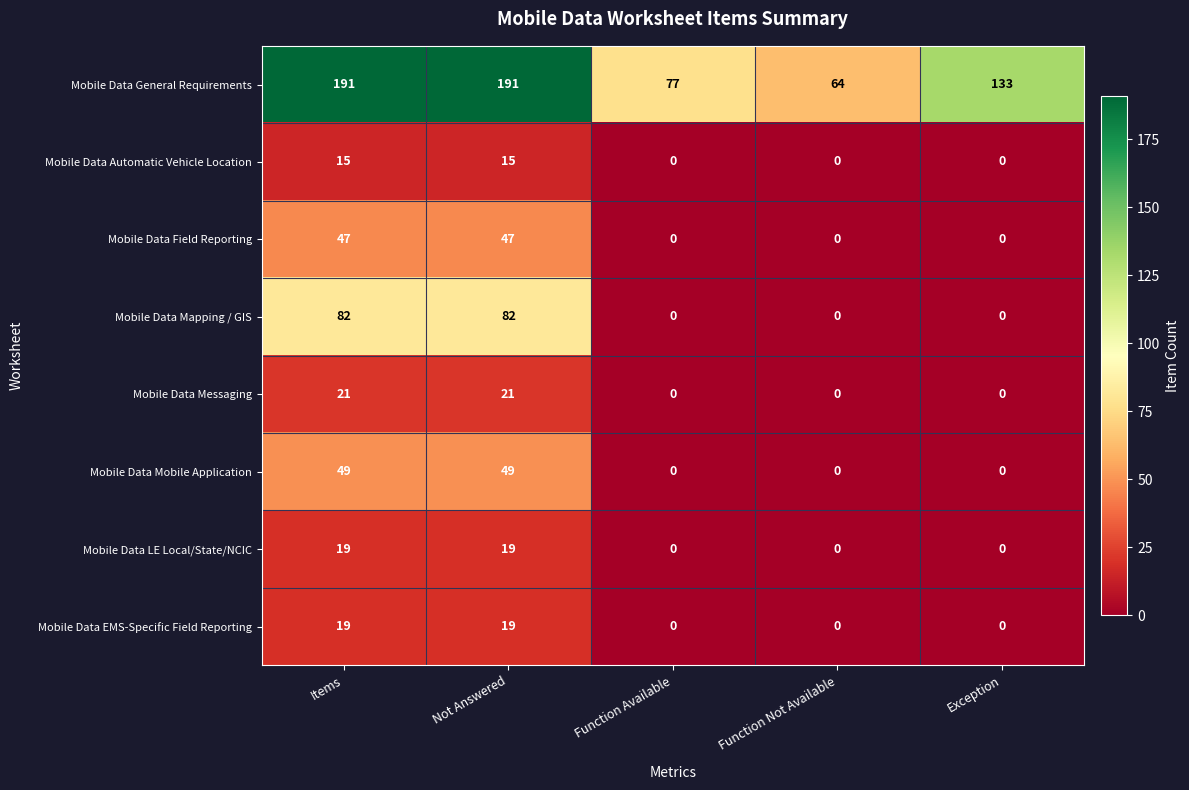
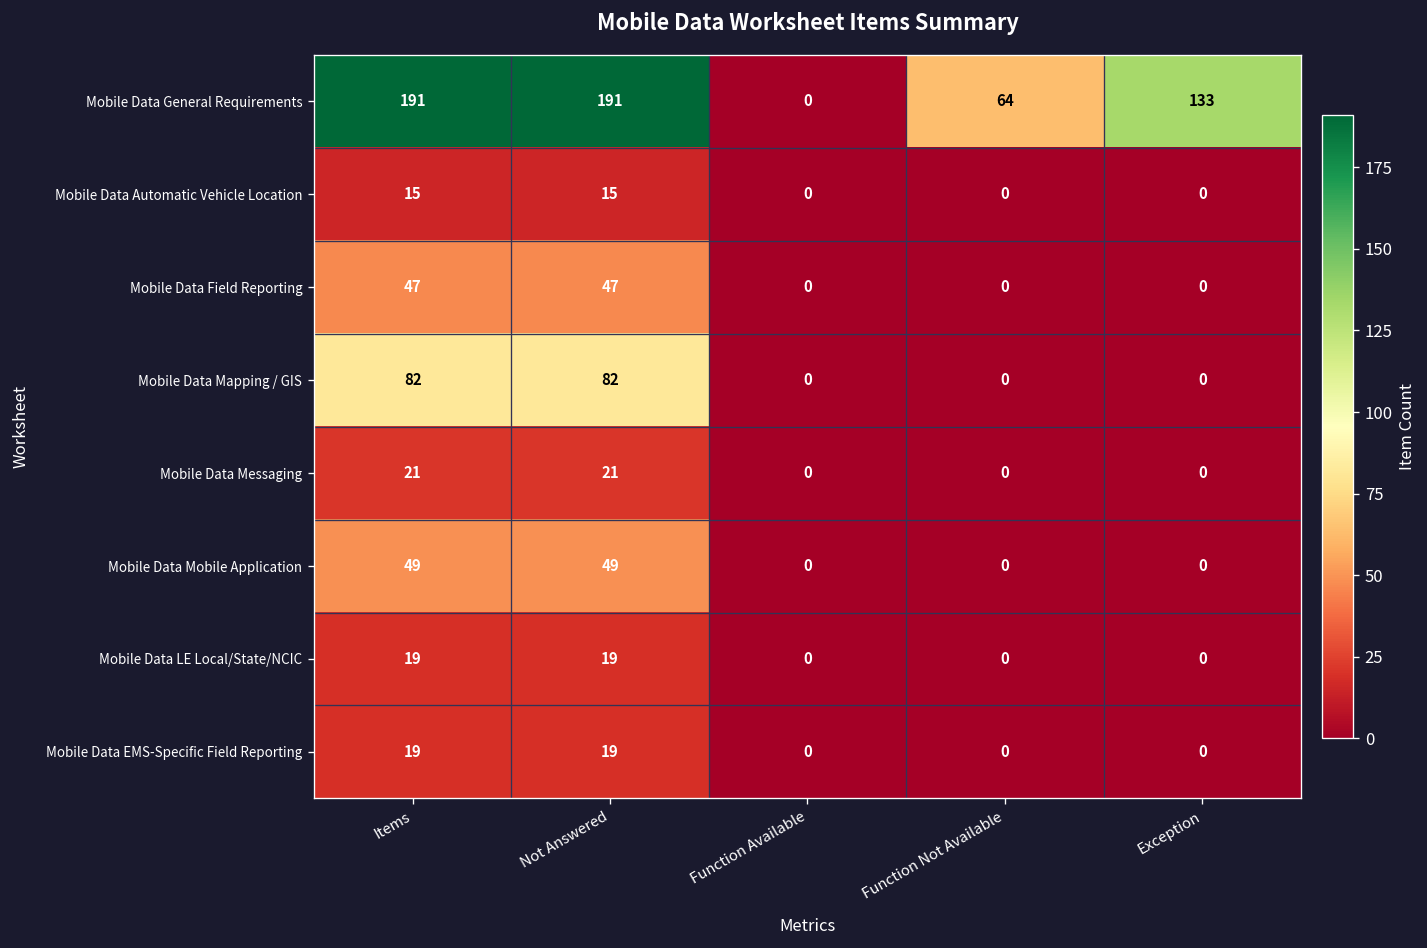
  {
    "Mobile Data General Requirements": {
      "Items": 191,
      "Not Answered": 191,
-     "Function Available": 77,
+     "Function Available": 0,
      "Function Not Available": 64,
      "Exception": 133
    },
    "Mobile Data Automatic Vehicle Location": {
      "Items": 15,
      "Not Answered": 15,
      "Function Available": 0,
      "Function Not Available": 0,
      "Exception": 0
    },
    "Mobile Data Field Reporting": {
      "Items": 47,
      "Not Answered": 47,
      "Function Available": 0,
      "Function Not Available": 0,
      "Exception": 0
    },
    "Mobile Data Mapping / GIS": {
      "Items": 82,
      "Not Answered": 82,
      "Function Available": 0,
      "Function Not Available": 0,
      "Exception": 0
    },
    "Mobile Data Messaging": {
      "Items": 21,
      "Not Answered": 21,
      "Function Available": 0,
      "Function Not Available": 0,
      "Exception": 0
    },
    "Mobile Data Mobile Application": {
      "Items": 49,
      "Not Answered": 49,
      "Function Available": 0,
      "Function Not Available": 0,
      "Exception": 0
    },
    "Mobile Data LE Local/State/NCIC": {
      "Items": 19,
      "Not Answered": 19,
      "Function Available": 0,
      "Function Not Available": 0,
      "Exception": 0
    },
    "Mobile Data EMS-Specific Field Reporting": {
      "Items": 19,
      "Not Answered": 19,
      "Function Available": 0,
      "Function Not Available": 0,
      "Exception": 0
    }
  }
